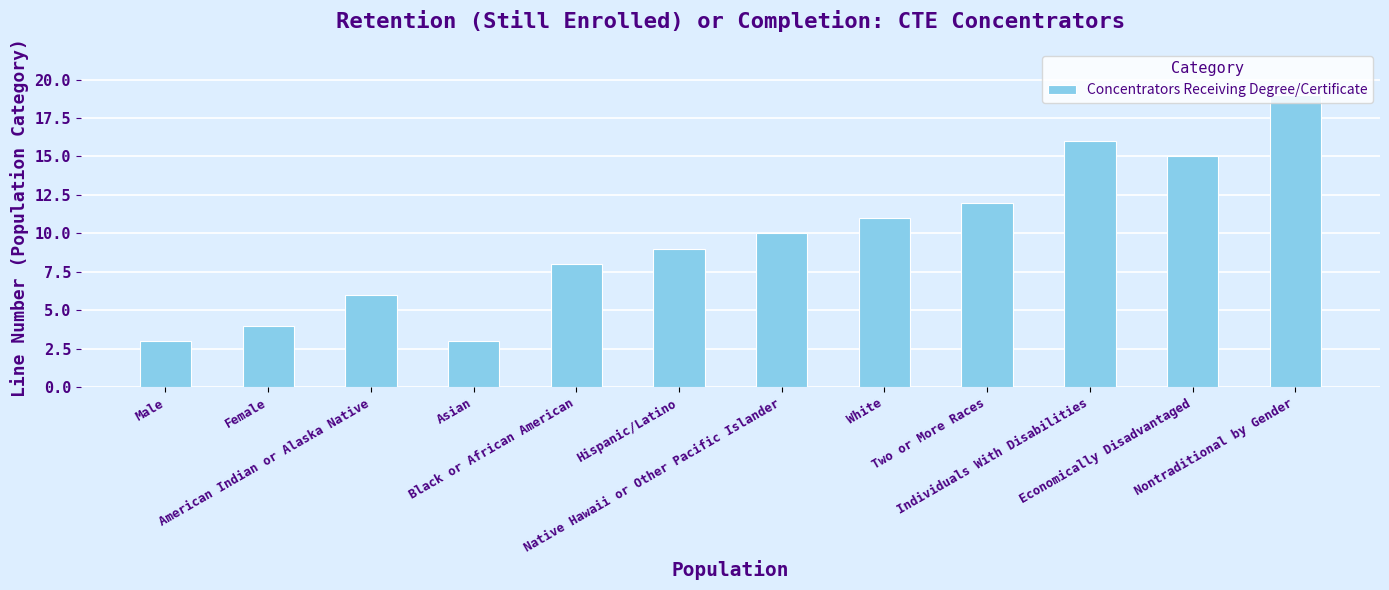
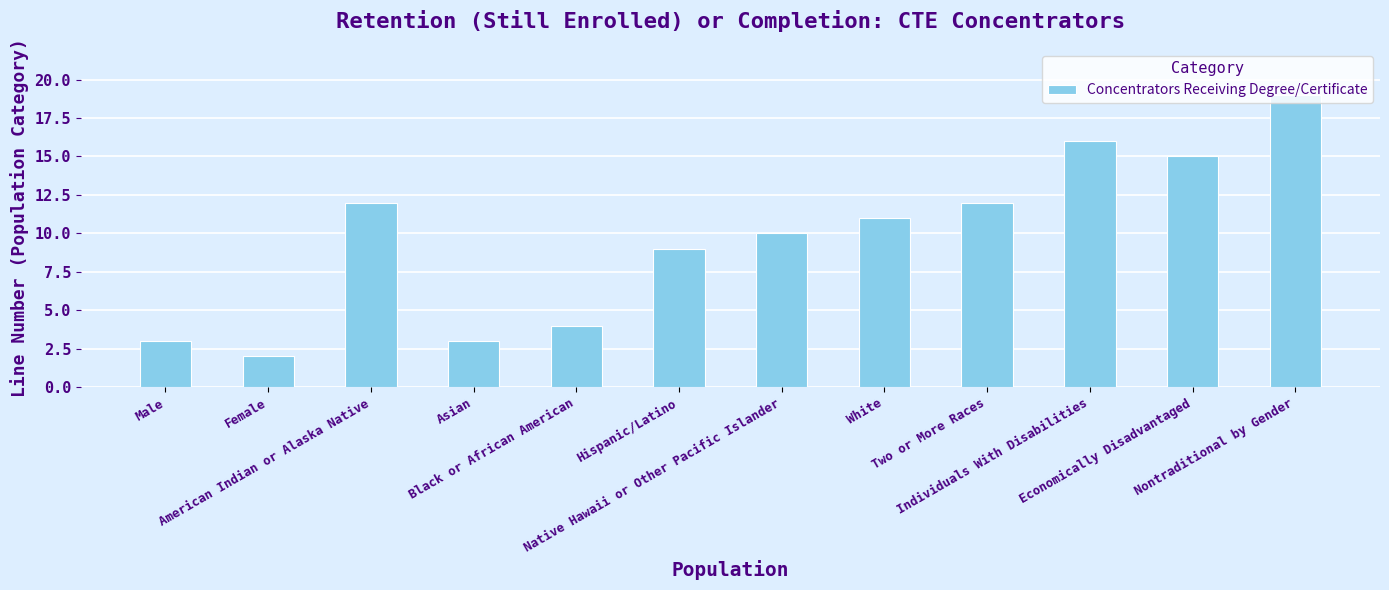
  {
    "Male": 3,
-   "Female": 4,
-   "American Indian or Alaska Native": 6,
+   "Female": 2,
+   "American Indian or Alaska Native": 12,
    "Asian": 3,
-   "Black or African American": 8,
+   "Black or African American": 4,
    "Hispanic/Latino": 9,
    "Native Hawaii or Other Pacific Islander": 10,
    "White": 11,
    "Two or More Races": 12,
    "Individuals With Disabilities": 16,
    "Economically Disadvantaged": 15
  }
